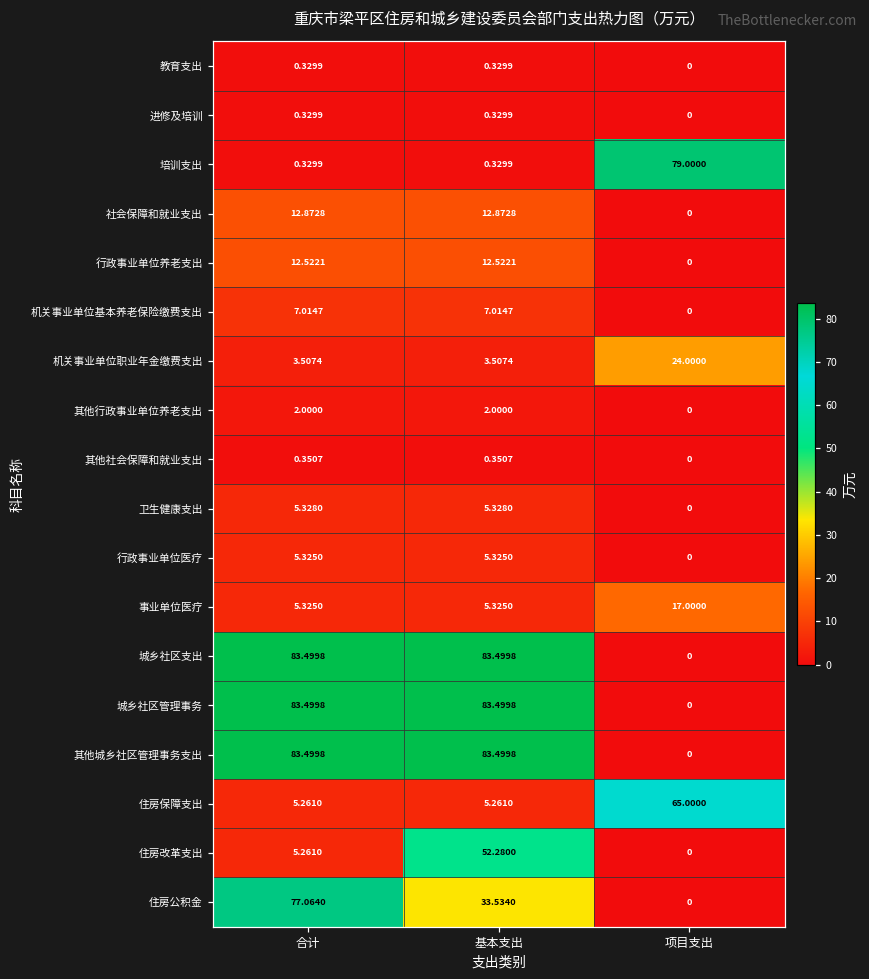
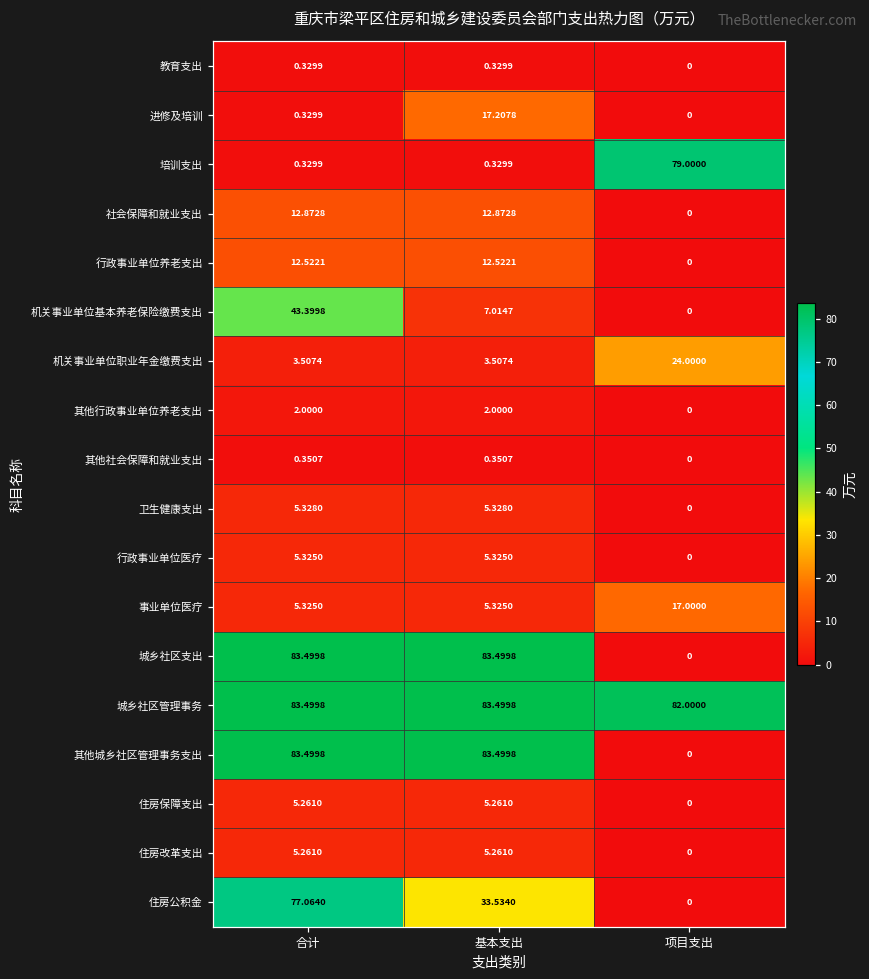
  {
    "教育支出": {
      "合计": 0.3299,
      "基本支出": 0.3299,
      "项目支出": 0
    },
    "进修及培训": {
      "合计": 0.3299,
-     "基本支出": 0.3299,
+     "基本支出": 17.2078,
      "项目支出": 0
    },
    "培训支出": {
      "合计": 0.3299,
      "基本支出": 0.3299,
      "项目支出": 79.0000
    },
    "社会保障和就业支出": {
      "合计": 12.8728,
      "基本支出": 12.8728,
      "项目支出": 0
    },
    "行政事业单位养老支出": {
      "合计": 12.5221,
      "基本支出": 12.5221,
      "项目支出": 0
    },
    "机关事业单位基本养老保险缴费支出": {
-     "合计": 7.0147,
+     "合计": 43.3998,
      "基本支出": 7.0147,
      "项目支出": 0
    },
    "机关事业单位职业年金缴费支出": {
      "合计": 3.5074,
      "基本支出": 3.5074,
      "项目支出": 24.0000
    },
    "其他行政事业单位养老支出": {
      "合计": 2.0000,
      "基本支出": 2.0000,
      "项目支出": 0
    },
    "其他社会保障和就业支出": {
      "合计": 0.3507,
      "基本支出": 0.3507,
      "项目支出": 0
    },
    "卫生健康支出": {
      "合计": 5.3280,
      "基本支出": 5.3280,
      "项目支出": 0
    },
    "行政事业单位医疗": {
      "合计": 5.3250,
      "基本支出": 5.3250,
      "项目支出": 0
    },
    "事业单位医疗": {
      "合计": 5.3250,
      "基本支出": 5.3250,
      "项目支出": 17.0000
    },
    "城乡社区支出": {
      "合计": 83.4998,
      "基本支出": 83.4998,
      "项目支出": 0
    },
    "城乡社区管理事务": {
      "合计": 83.4998,
      "基本支出": 83.4998,
-     "项目支出": 0
+     "项目支出": 82.0000
    },
    "其他城乡社区管理事务支出": {
      "合计": 83.4998,
      "基本支出": 83.4998,
      "项目支出": 0
    },
    "住房保障支出": {
      "合计": 5.2610,
      "基本支出": 5.2610,
-     "项目支出": 65.0000
+     "项目支出": 0
    },
    "住房改革支出": {
      "合计": 5.2610,
-     "基本支出": 52.2800,
+     "基本支出": 5.2610,
      "项目支出": 0
    },
    "住房公积金": {
      "合计": 77.0640,
      "基本支出": 33.5340,
      "项目支出": 0
    }
  }
